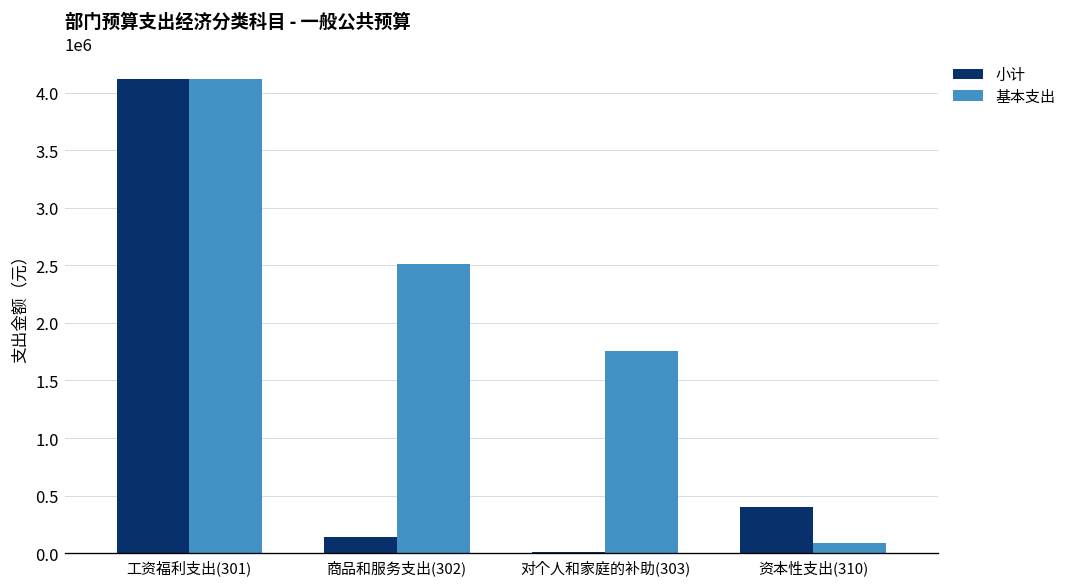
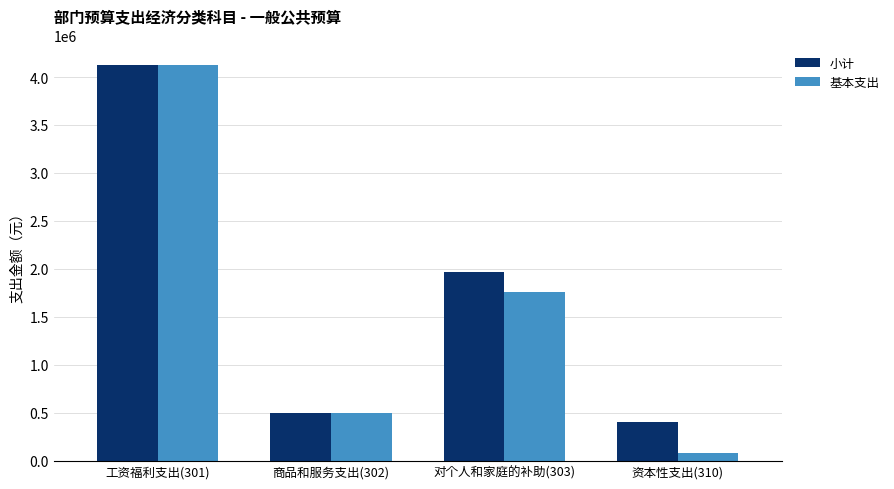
  {
    "小计": {
      "工资福利支出(301)": 4100000,
-     "商品和服务支出(302)": 100000,
-     "对个人和家庭的补助(303)": 0,
+     "商品和服务支出(302)": 500000,
+     "对个人和家庭的补助(303)": 2000000,
      "资本性支出(310)": 400000
    },
    "基本支出": {
      "工资福利支出(301)": 4100000,
-     "商品和服务支出(302)": 2500000,
+     "商品和服务支出(302)": 500000,
      "对个人和家庭的补助(303)": 1800000,
      "资本性支出(310)": 100000
    }
  }
